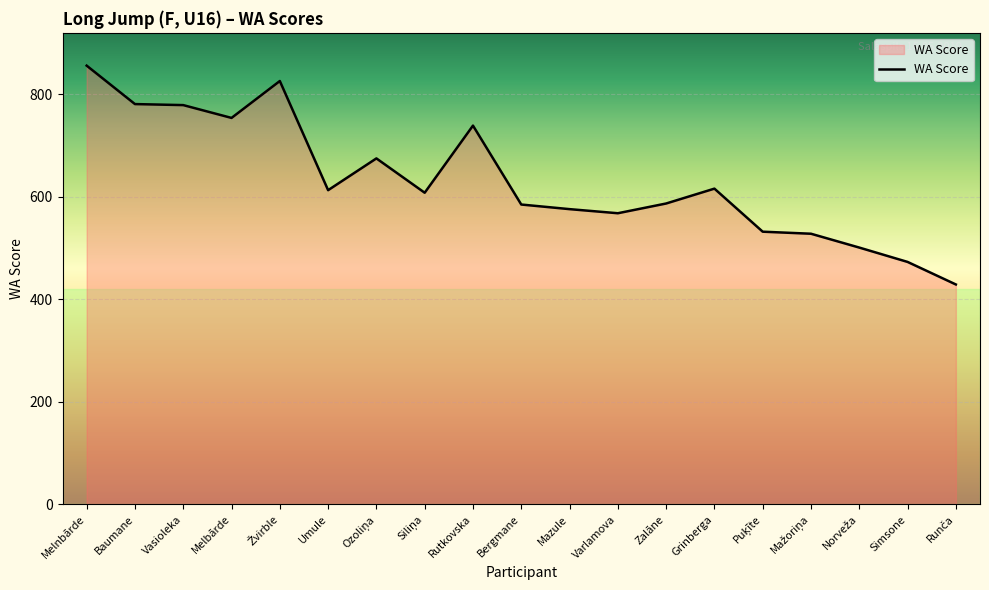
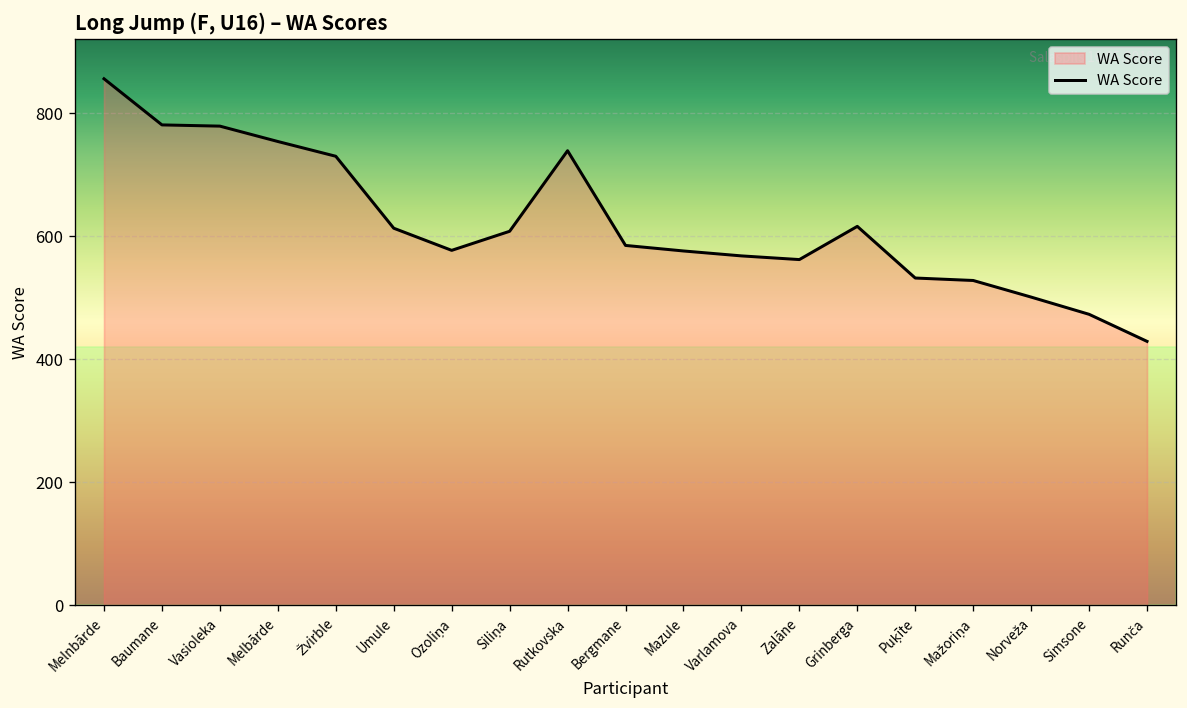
  {
    "Melnbārde": 860,
    "Baumane": 780,
    "Vasioleka": 780,
    "Melbārde": 750,
-   "Žvirble": 830,
+   "Žvirble": 730,
    "Umule": 610,
-   "Ozoliņa": 680,
+   "Ozoliņa": 580,
    "Siliņa": 610,
    "Rutkovska": 740,
    "Bergmane": 590,
    "Mazule": 580,
    "Varlamova": 570,
-   "Zalāne": 590,
+   "Zalāne": 560,
    "Grinberga": 620,
    "Puķīte": 530,
    "Mažoriņa": 530,
    "Norveža": 500,
    "Simsone": 470,
    "Runča": 430
  }
